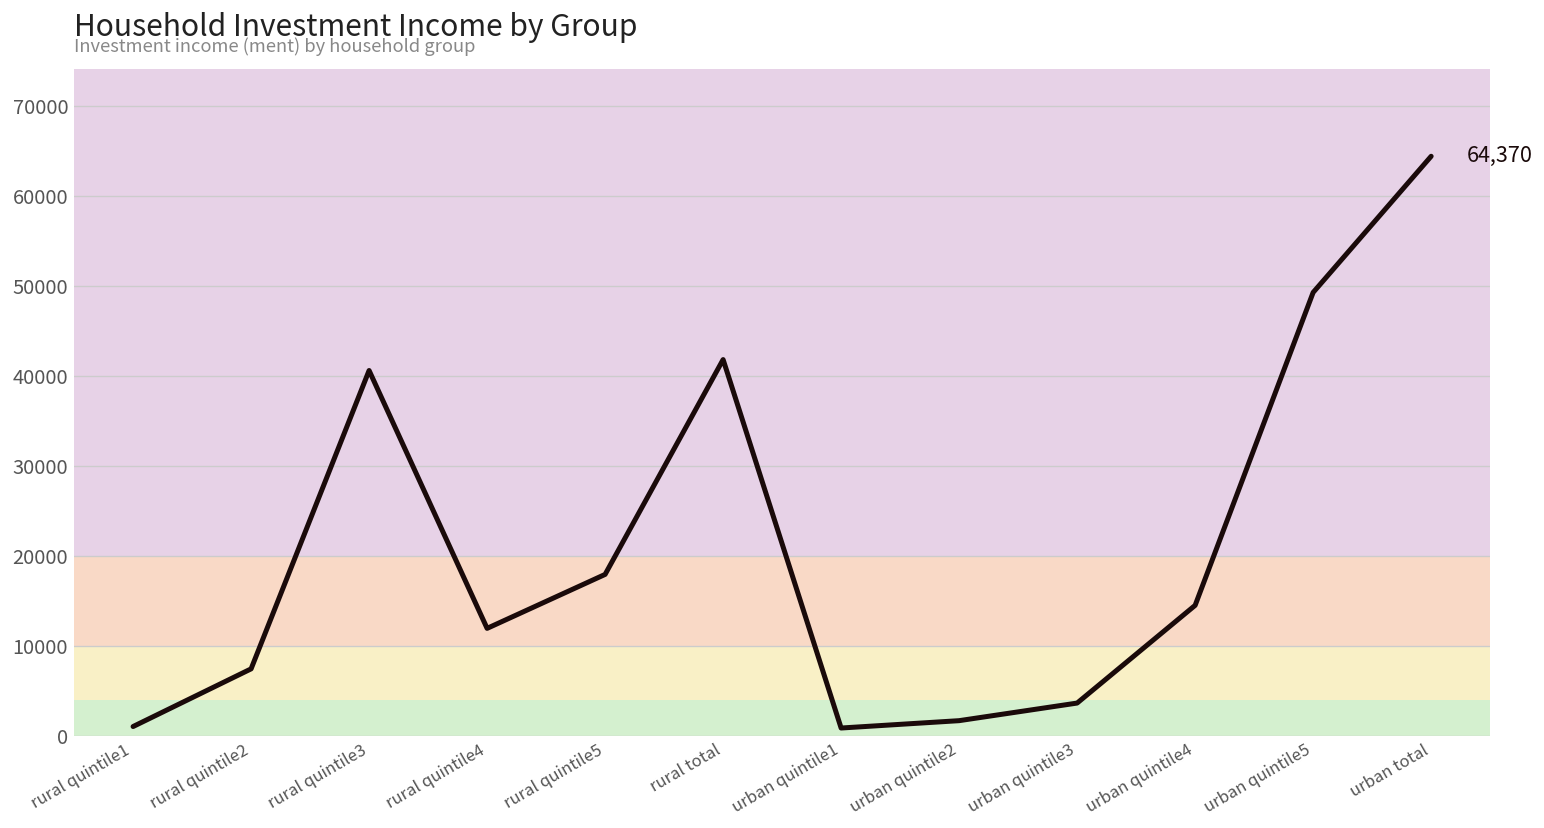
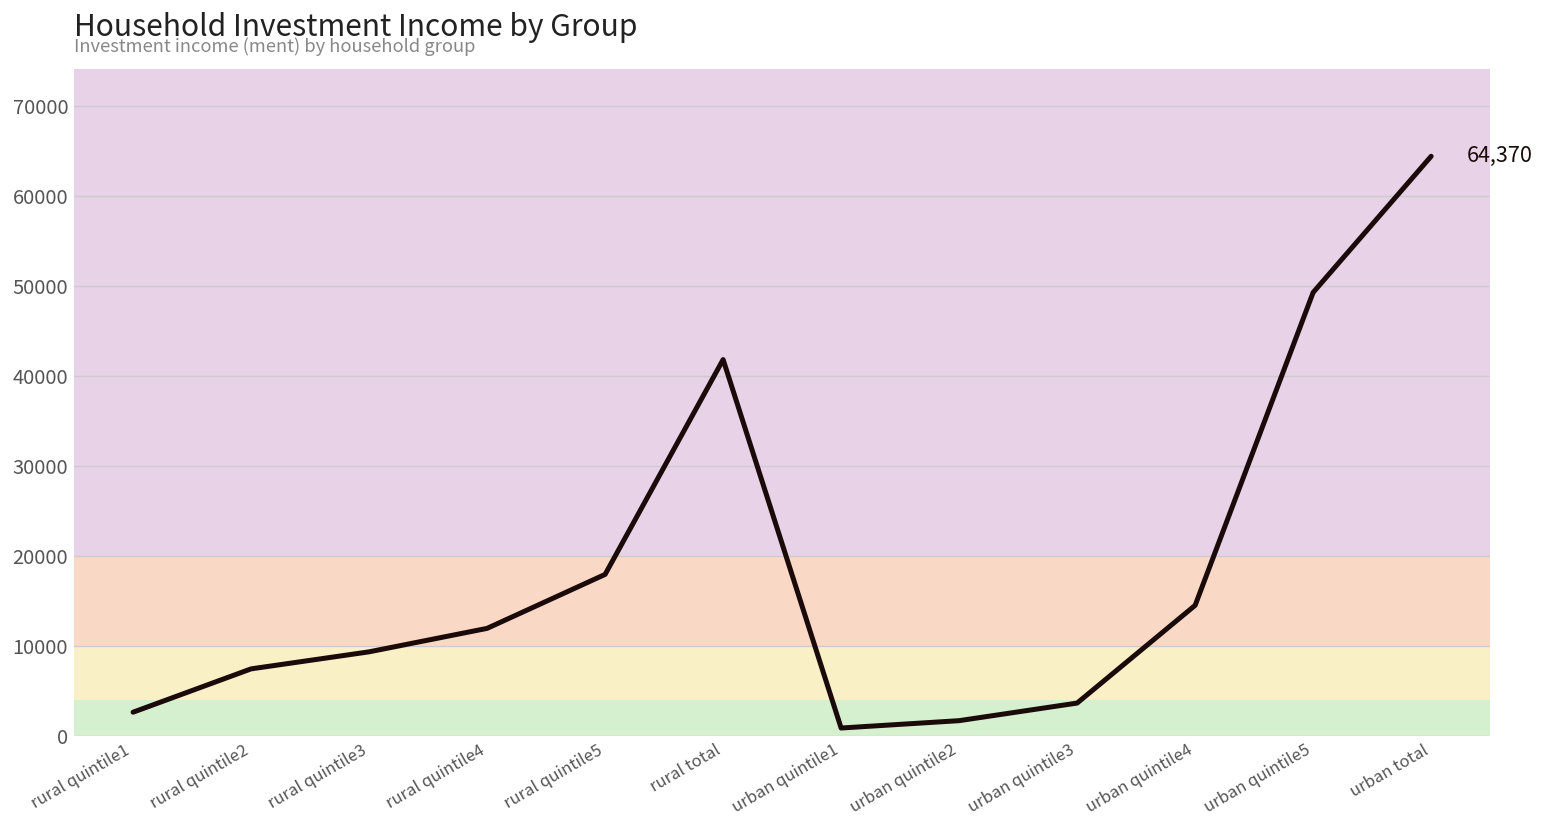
  {
-   "rural quintile1": 1000,
+   "rural quintile1": 3000,
    "rural quintile2": 7000,
-   "rural quintile3": 41000,
+   "rural quintile3": 9000,
    "rural quintile4": 12000,
    "rural quintile5": 18000,
    "rural total": 42000,
    "urban quintile1": 1000,
    "urban quintile2": 2000,
    "urban quintile3": 4000,
    "urban quintile4": 14000,
    "urban quintile5": 49000,
    "urban total": 64000
  }
